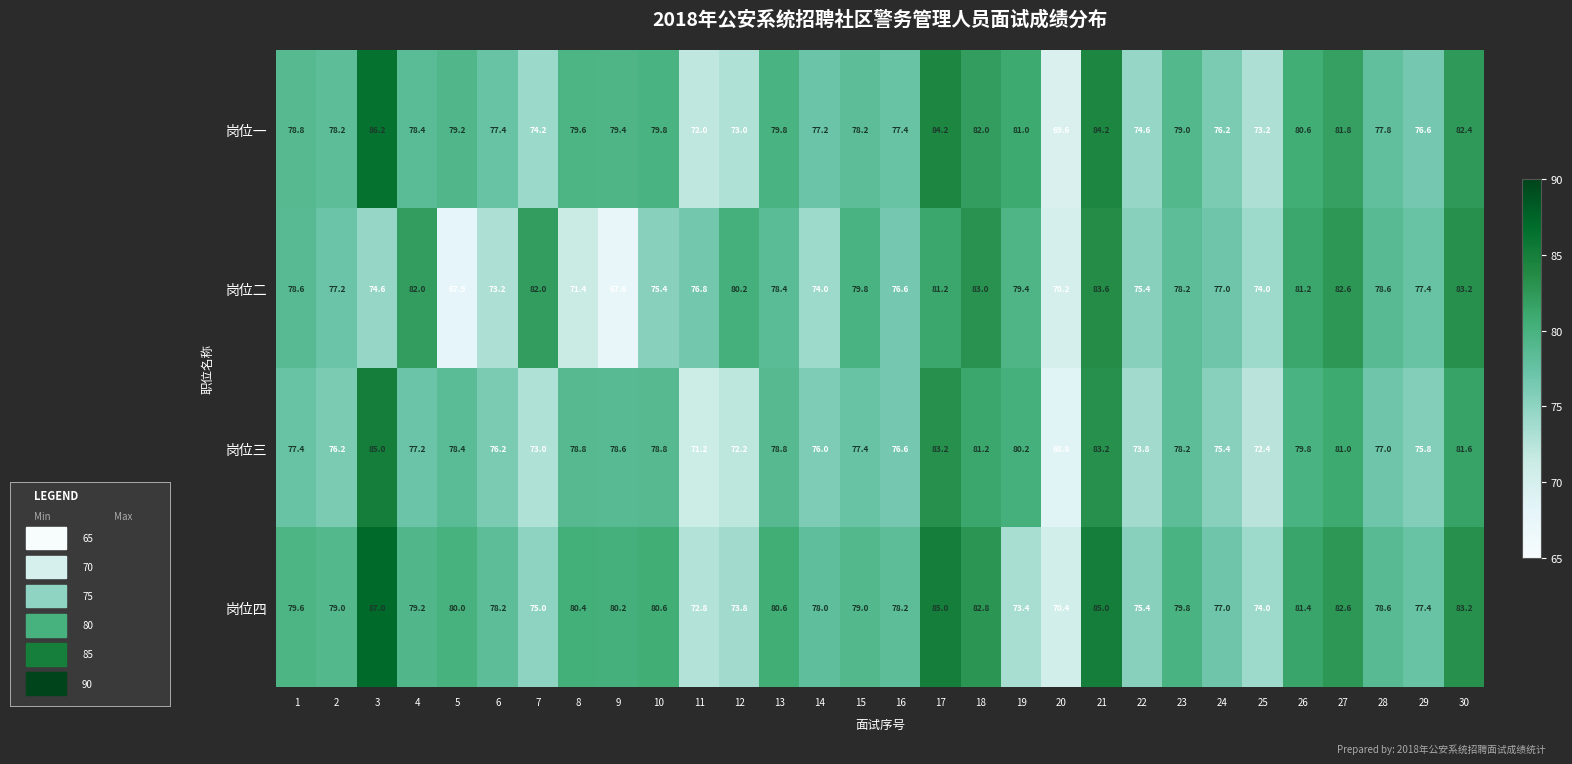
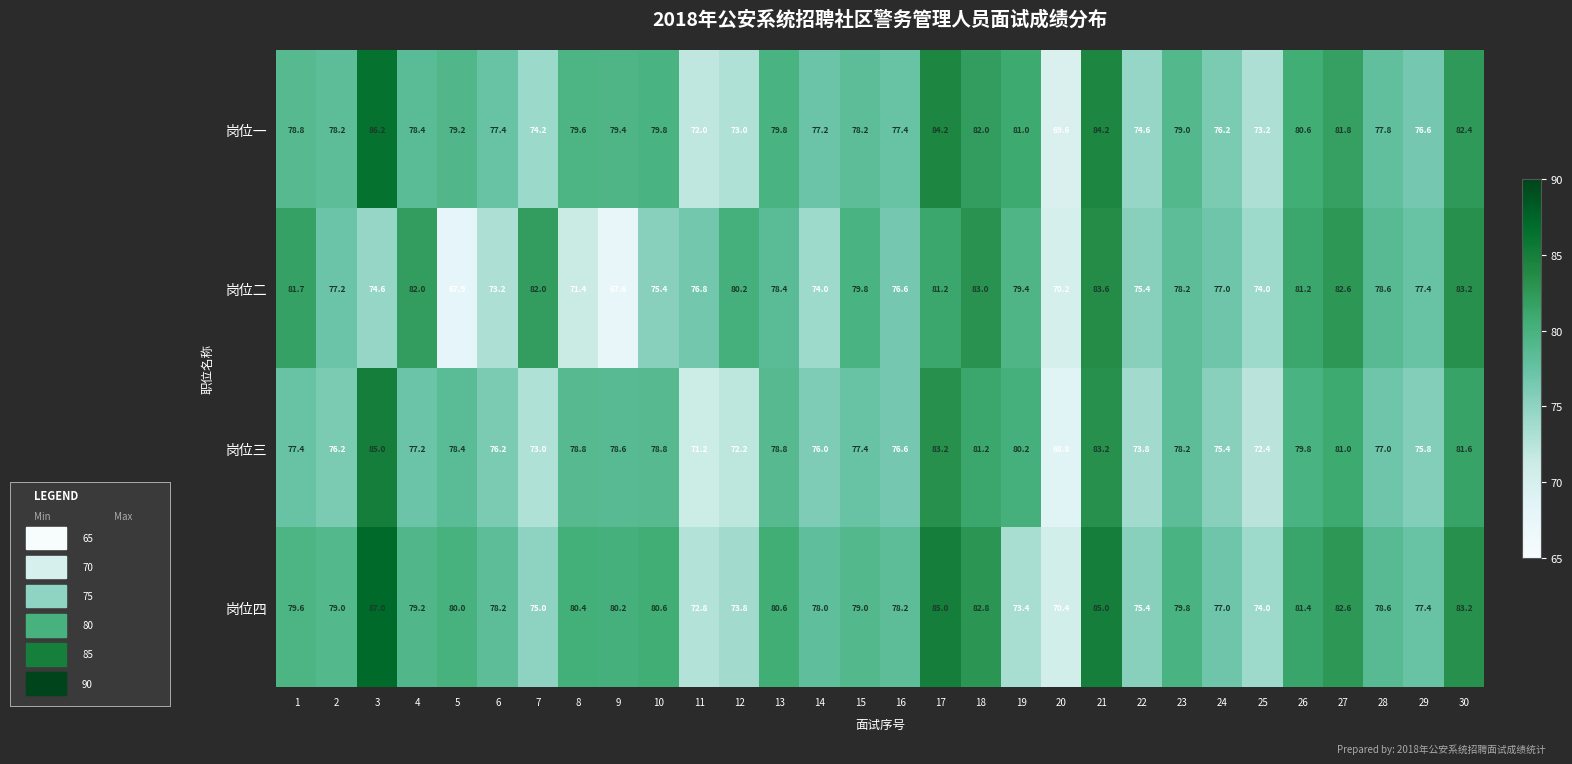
  {
    "岗位一": {
      "1": 78.8,
      "2": 78.2,
      "3": 86.2,
      "4": 78.4,
      "5": 79.2,
      "6": 77.4,
      "7": 74.2,
      "8": 79.6,
      "9": 79.4,
      "10": 79.8,
      "11": 72.0,
      "12": 73.0,
      "13": 79.8,
      "14": 77.2,
      "15": 78.2,
      "16": 77.4,
      "17": 84.2,
      "18": 82.0,
      "19": 81.0,
      "21": 84.2,
      "22": 74.6,
      "23": 79.0,
      "24": 76.2,
      "25": 73.2,
      "26": 80.6,
      "27": 81.8,
      "28": 77.8,
      "29": 76.6,
      "30": 82.4
    },
    "岗位二": {
-     "1": 78.6,
+     "1": 81.7,
      "2": 77.2,
      "3": 74.6,
      "4": 82.0,
      "6": 73.2,
      "7": 82.0,
      "8": 71.4,
      "10": 75.4,
      "11": 76.8,
      "12": 80.2,
      "13": 78.4,
      "14": 74.0,
      "15": 79.8,
      "16": 76.6,
      "17": 81.2,
      "18": 83.0,
      "19": 79.4,
      "21": 83.6,
      "22": 75.4,
      "23": 78.2,
      "24": 77.0,
      "25": 74.0,
      "26": 81.2,
      "27": 82.6,
      "28": 78.6,
      "29": 77.4,
      "30": 83.2
    },
    "岗位三": {
      "1": 77.4,
      "2": 76.2,
      "3": 85.0,
      "4": 77.2,
      "5": 78.4,
      "6": 76.2,
      "7": 73.0,
      "8": 78.8,
      "9": 78.6,
      "10": 78.8,
      "11": 71.2,
      "12": 72.2,
      "13": 78.8,
      "14": 76.0,
      "15": 77.4,
      "16": 76.6,
      "17": 83.2,
      "18": 81.2,
      "19": 80.2,
      "21": 83.2,
      "22": 73.8,
      "23": 78.2,
      "24": 75.4,
      "25": 72.4,
      "26": 79.8,
      "27": 81.0,
      "28": 77.0,
      "29": 75.8,
      "30": 81.6
    },
    "岗位四": {
      "1": 79.6,
      "2": 79.0,
      "3": 87.0,
      "4": 79.2,
      "5": 80.0,
      "6": 78.2,
      "7": 75.0,
      "8": 80.4,
      "9": 80.2,
      "10": 80.6,
      "11": 72.8,
      "12": 73.8,
      "13": 80.6,
      "14": 78.0,
      "15": 79.0,
      "16": 78.2,
      "17": 85.0,
      "18": 82.8,
      "19": 73.4,
      "21": 85.0,
      "22": 75.4,
      "23": 79.8,
      "24": 77.0,
      "25": 74.0,
      "26": 81.4,
      "27": 82.6,
      "28": 78.6,
      "29": 77.4,
      "30": 83.2
    }
  }
